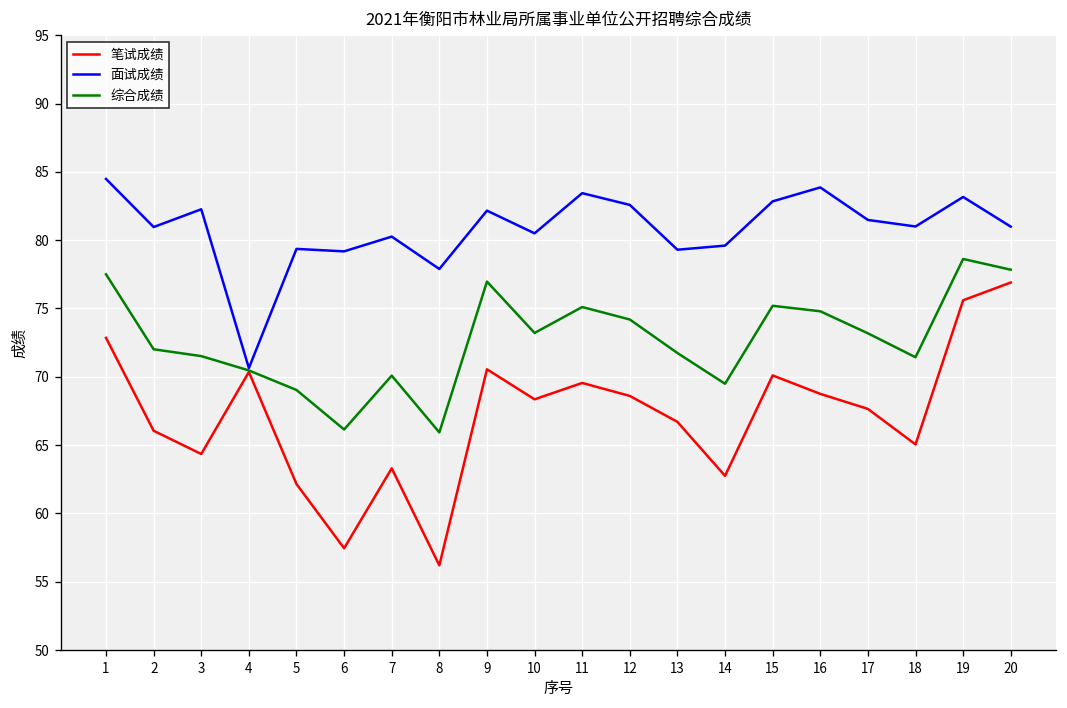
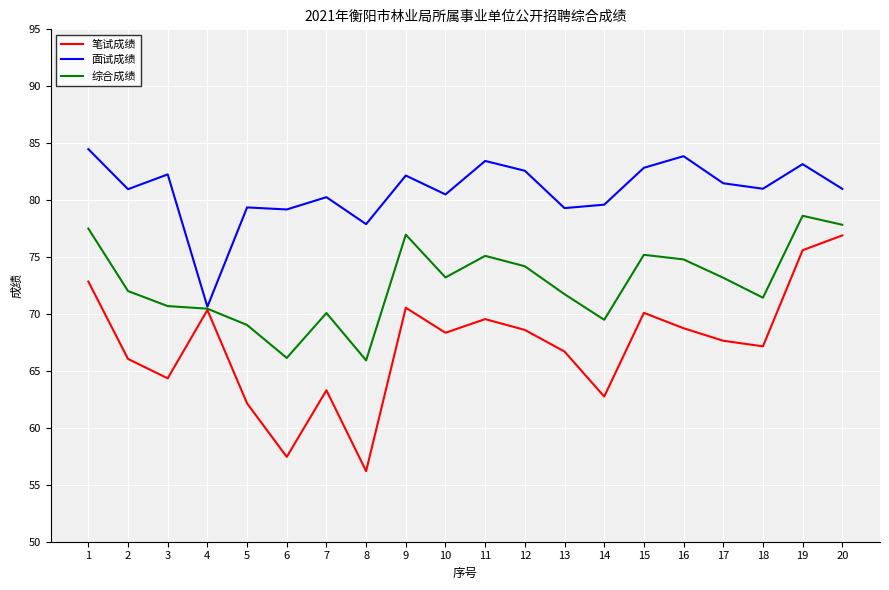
  {
    "笔试成绩": {
      "1": 72.9,
      "2": 66.1,
      "3": 64.4,
      "5": 62.2,
      "6": 57.5,
      "7": 63.3,
      "8": 56.2,
      "9": 70.6,
      "10": 68.4,
      "11": 69.6,
      "12": 68.6,
      "13": 66.7,
      "14": 62.8,
      "15": 70.1,
      "16": 68.8,
      "17": 67.7,
-     "18": 65.1,
+     "18": 67.2,
      "19": 75.6,
      "20": 76.9
    },
    "面试成绩": {
      "1": 84.5,
      "2": 81.0,
      "3": 82.3,
      "5": 79.4,
      "6": 79.2,
      "7": 80.3,
      "8": 77.9,
      "9": 82.2,
      "10": 80.5,
      "11": 83.4,
      "12": 82.6,
      "13": 79.3,
      "14": 79.6,
      "15": 82.8,
      "16": 83.9,
      "17": 81.5,
      "18": 81.0,
      "19": 83.2,
      "20": 81.0
    },
    "综合成绩": {
      "1": 77.5,
      "2": 72.0,
-     "3": 71.5,
+     "3": 70.7,
      "5": 69.0,
      "6": 66.1,
      "7": 70.1,
      "8": 65.9,
      "9": 77.0,
      "10": 73.2,
      "11": 75.1,
      "12": 74.2,
      "13": 71.7,
      "14": 69.5,
      "15": 75.2,
      "16": 74.8,
      "17": 73.2,
      "18": 71.4,
      "19": 78.6,
      "20": 77.8
    }
  }
